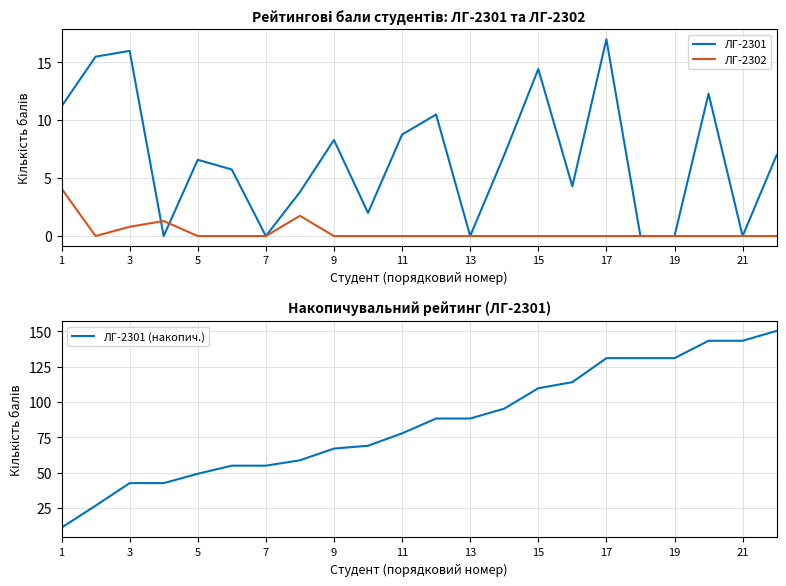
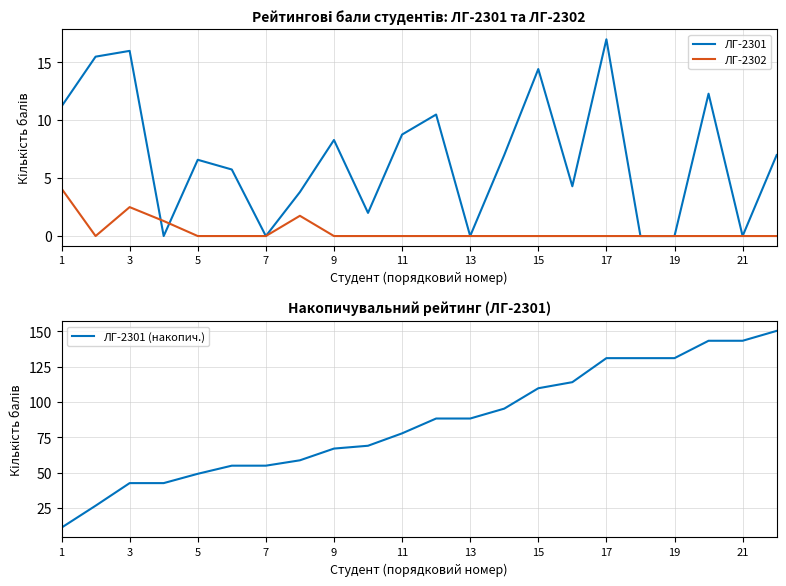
  {
    "Рейтингові бали студентів: ЛГ-2301 та ЛГ-2302": {
      "ЛГ-2301": {
        "1": 11.2,
        "3": 16.0,
        "5": 6.6,
        "9": 8.3,
        "11": 8.8,
        "15": 14.4,
        "17": 17.0
      },
      "ЛГ-2302": {
        "1": 4.1,
-       "3": 0.8,
+       "3": 2.5,
        "5": 0.0,
        "9": 0.0,
        "11": 0.0,
        "15": 0.0,
        "17": 0.0
      }
    },
    "Накопичувальний рейтинг (ЛГ-2301)": {
      "1": 11,
      "3": 43,
      "5": 49,
      "7": 55,
      "9": 67,
      "11": 78,
      "13": 88,
      "15": 110,
      "17": 131,
      "19": 131,
      "21": 143
    }
  }
